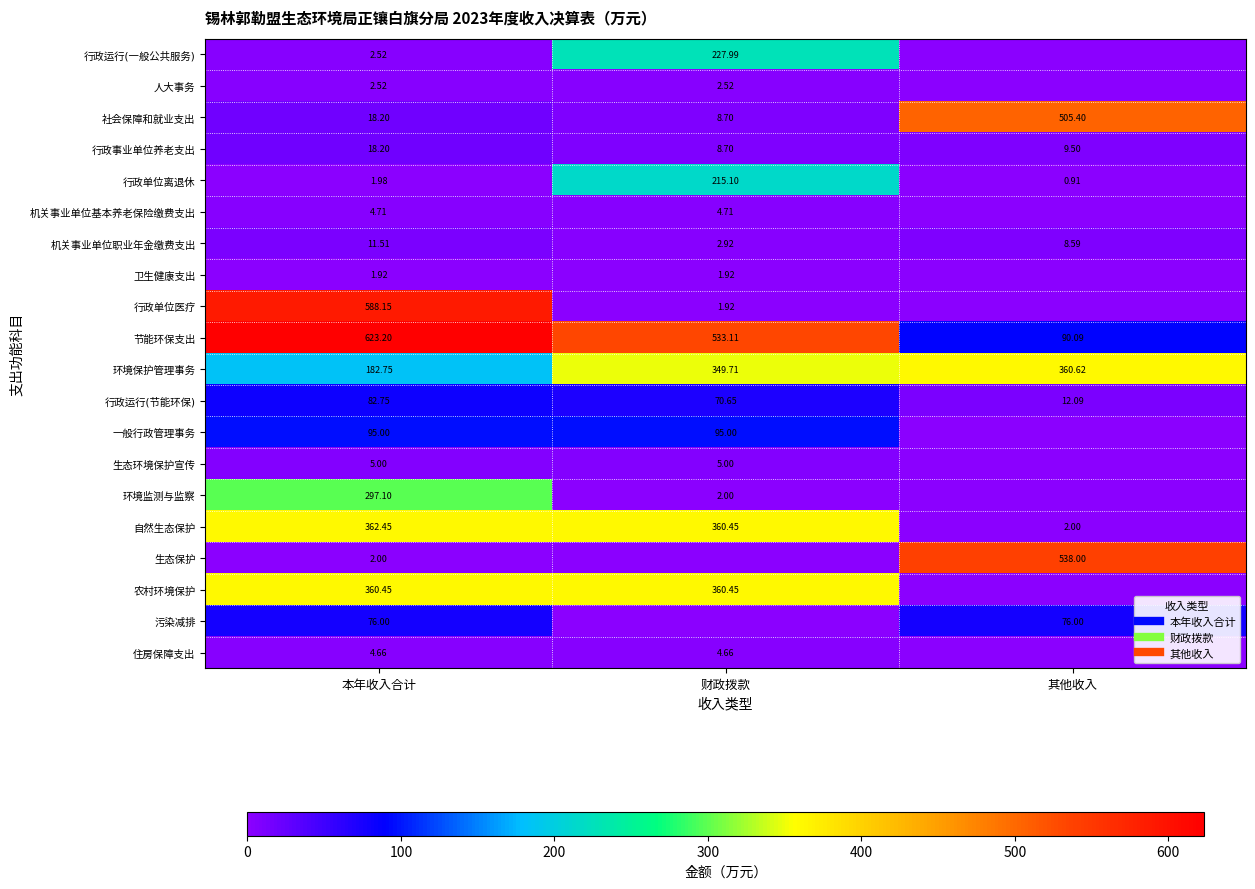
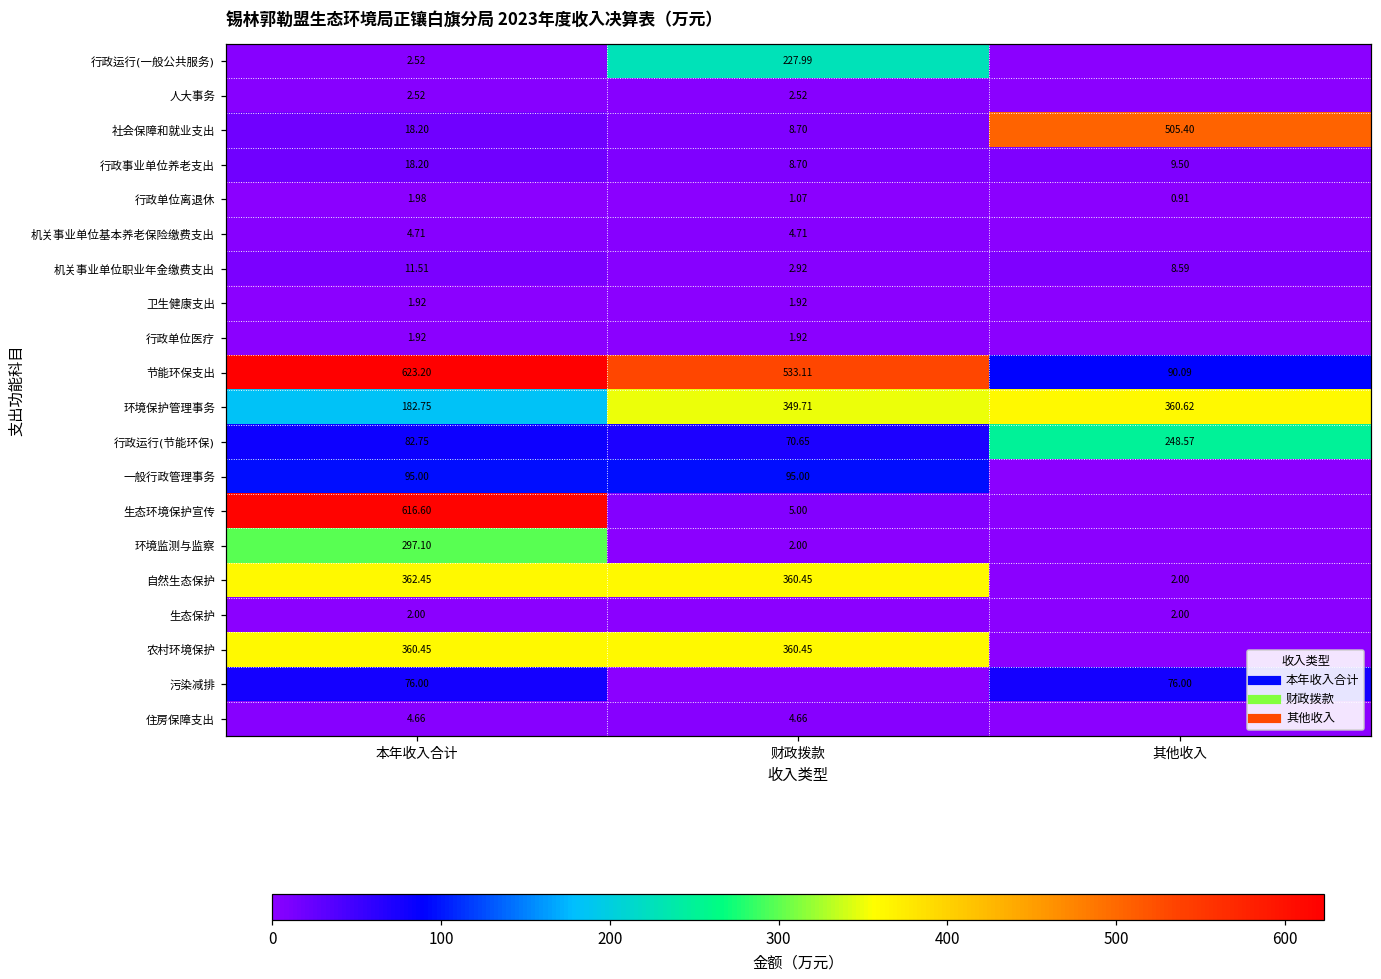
  {
    "行政运行(一般公共服务)": {
      "本年收入合计": 2.52,
      "财政拨款": 227.99
    },
    "人大事务": {
      "本年收入合计": 2.52,
      "财政拨款": 2.52
    },
    "社会保障和就业支出": {
      "本年收入合计": 18.20,
      "财政拨款": 8.70,
      "其他收入": 505.40
    },
    "行政事业单位养老支出": {
      "本年收入合计": 18.20,
      "财政拨款": 8.70,
      "其他收入": 9.50
    },
    "行政单位离退休": {
      "本年收入合计": 1.98,
-     "财政拨款": 215.10,
+     "财政拨款": 1.07,
      "其他收入": 0.91
    },
    "机关事业单位基本养老保险缴费支出": {
      "本年收入合计": 4.71,
      "财政拨款": 4.71
    },
    "机关事业单位职业年金缴费支出": {
      "本年收入合计": 11.51,
      "财政拨款": 2.92,
      "其他收入": 8.59
    },
    "卫生健康支出": {
      "本年收入合计": 1.92,
      "财政拨款": 1.92
    },
    "行政单位医疗": {
-     "本年收入合计": 588.15,
+     "本年收入合计": 1.92,
      "财政拨款": 1.92
    },
    "节能环保支出": {
      "本年收入合计": 623.20,
      "财政拨款": 533.11,
      "其他收入": 90.09
    },
    "环境保护管理事务": {
      "本年收入合计": 182.75,
      "财政拨款": 349.71,
      "其他收入": 360.62
    },
    "行政运行(节能环保)": {
      "本年收入合计": 82.75,
      "财政拨款": 70.65,
-     "其他收入": 12.09
+     "其他收入": 248.57
    },
    "一般行政管理事务": {
      "本年收入合计": 95.00,
      "财政拨款": 95.00
    },
    "生态环境保护宣传": {
-     "本年收入合计": 5.00,
+     "本年收入合计": 616.60,
      "财政拨款": 5.00
    },
    "环境监测与监察": {
      "本年收入合计": 297.10,
      "财政拨款": 2.00
    },
    "自然生态保护": {
      "本年收入合计": 362.45,
      "财政拨款": 360.45,
      "其他收入": 2.00
    },
    "生态保护": {
      "本年收入合计": 2.00,
-     "其他收入": 538.00
+     "其他收入": 2.00
    },
    "农村环境保护": {
      "本年收入合计": 360.45,
      "财政拨款": 360.45
    },
    "污染减排": {
      "本年收入合计": 76.00,
      "其他收入": 76.00
    },
    "住房保障支出": {
      "本年收入合计": 4.66,
      "财政拨款": 4.66
    }
  }
